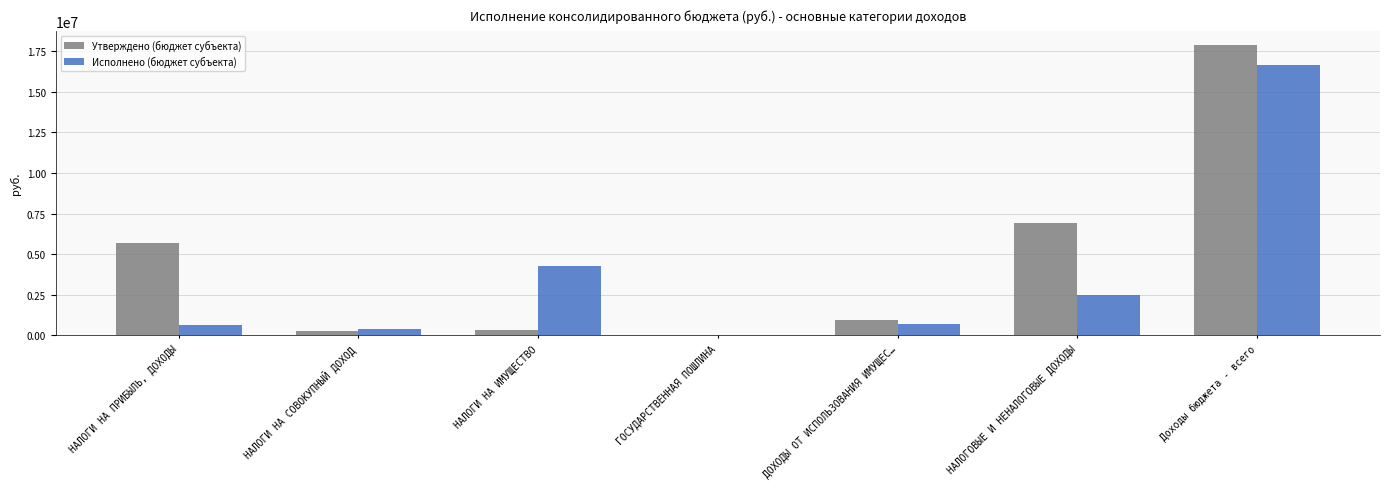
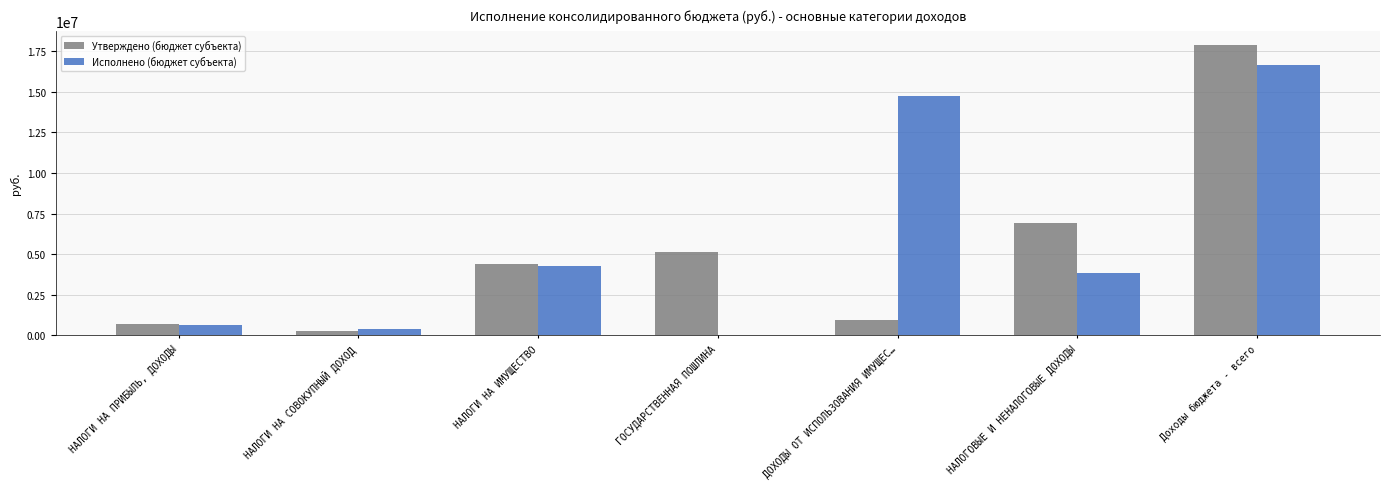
  {
    "Утверждено (бюджет субъекта)": {
-     "НАЛОГИ НА ПРИБЫЛЬ, ДОХОДЫ": 5700000,
+     "НАЛОГИ НА ПРИБЫЛЬ, ДОХОДЫ": 700000,
      "НАЛОГИ НА СОВОКУПНЫЙ ДОХОД": 300000,
-     "НАЛОГИ НА ИМУЩЕСТВО": 400000,
-     "ГОСУДАРСТВЕННАЯ ПОШЛИНА": 0,
+     "НАЛОГИ НА ИМУЩЕСТВО": 4400000,
+     "ГОСУДАРСТВЕННАЯ ПОШЛИНА": 5200000,
      "ДОХОДЫ ОТ ИСПОЛЬЗОВАНИЯ ИМУЩЕС…": 1000000,
      "НАЛОГОВЫЕ И НЕНАЛОГОВЫЕ ДОХОДЫ": 6900000,
      "Доходы бюджета - всего": 17900000
    },
    "Исполнено (бюджет субъекта)": {
      "НАЛОГИ НА ПРИБЫЛЬ, ДОХОДЫ": 600000,
      "НАЛОГИ НА СОВОКУПНЫЙ ДОХОД": 400000,
      "НАЛОГИ НА ИМУЩЕСТВО": 4300000,
-     "ДОХОДЫ ОТ ИСПОЛЬЗОВАНИЯ ИМУЩЕС…": 700000,
-     "НАЛОГОВЫЕ И НЕНАЛОГОВЫЕ ДОХОДЫ": 2500000,
+     "ДОХОДЫ ОТ ИСПОЛЬЗОВАНИЯ ИМУЩЕС…": 14700000,
+     "НАЛОГОВЫЕ И НЕНАЛОГОВЫЕ ДОХОДЫ": 3800000,
      "Доходы бюджета - всего": 16600000
    }
  }
